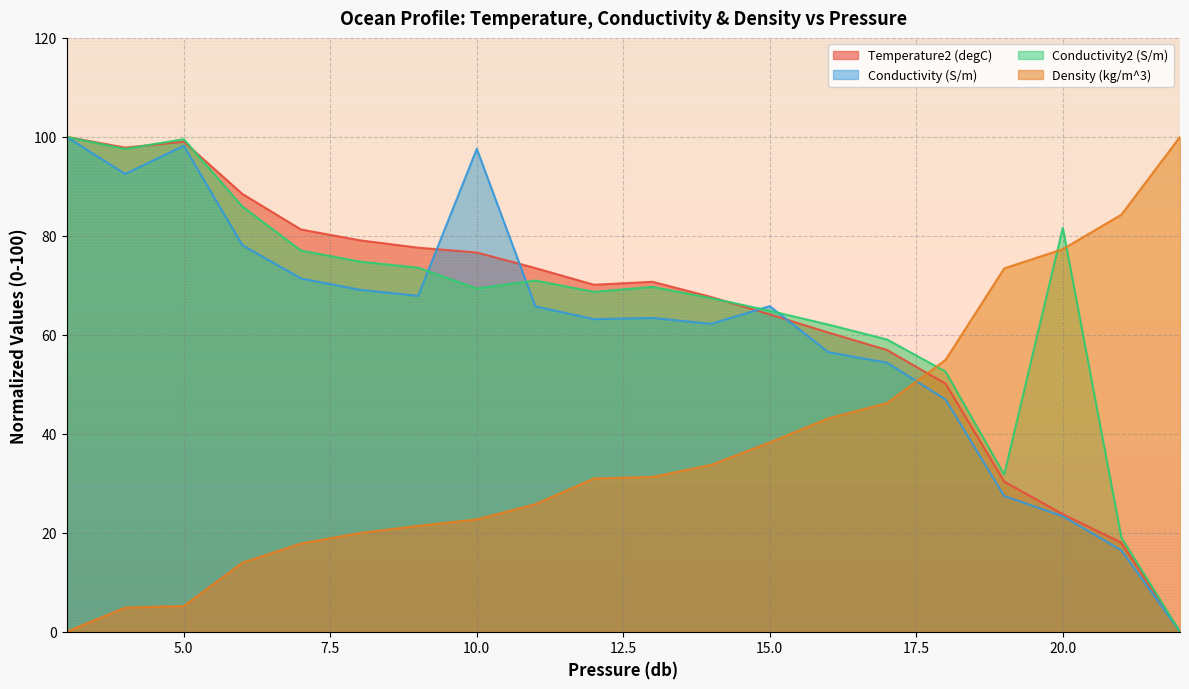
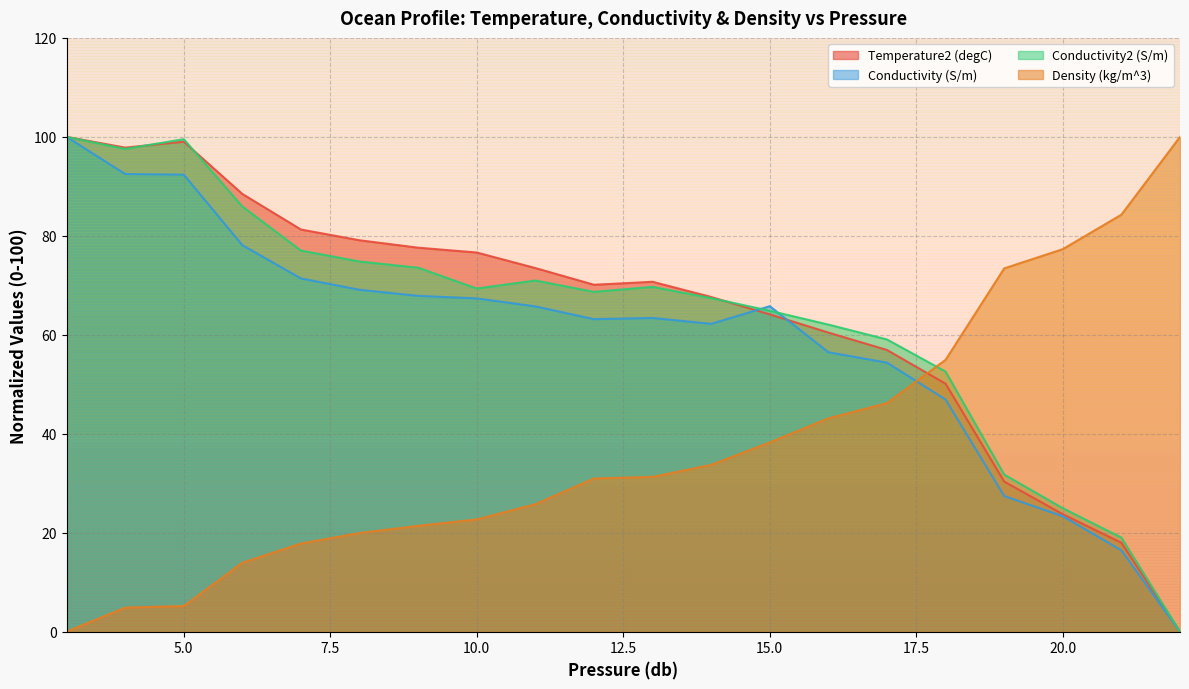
  {
    "Conductivity (S/m)": {
-     "5.0": 98,
-     "10.0": 98,
+     "5.0": 92,
+     "10.0": 67,
      "15.0": 66
    },
    "Conductivity2 (S/m)": {
      "10.0": 69,
      "15.0": 65,
-     "20.0": 82
+     "20.0": 25
    }
  }
